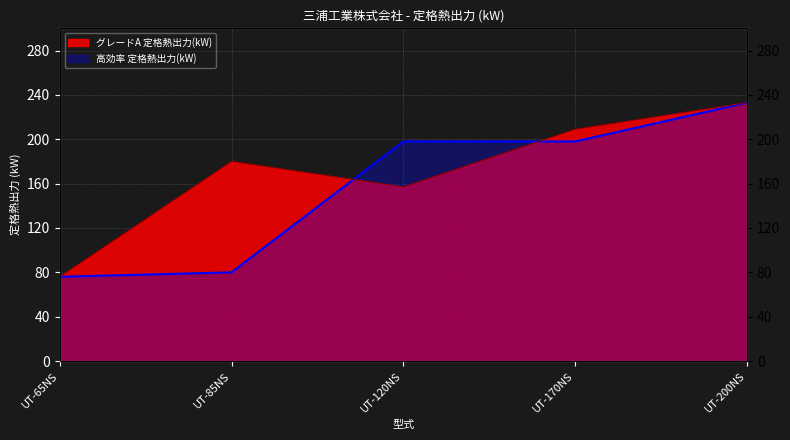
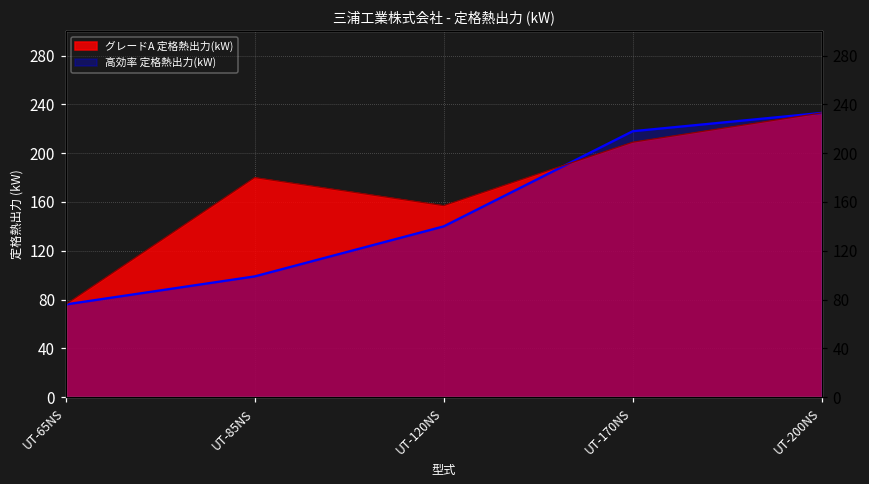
  {
    "グレードA 定格熱出力(kW)": {
      "UT-85NS": 180,
      "UT-120NS": 157,
      "UT-170NS": 209
    },
    "高効率 定格熱出力(kW)": {
-     "UT-85NS": 80,
-     "UT-120NS": 198,
-     "UT-170NS": 198
+     "UT-85NS": 99,
+     "UT-120NS": 140,
+     "UT-170NS": 218
    }
  }
